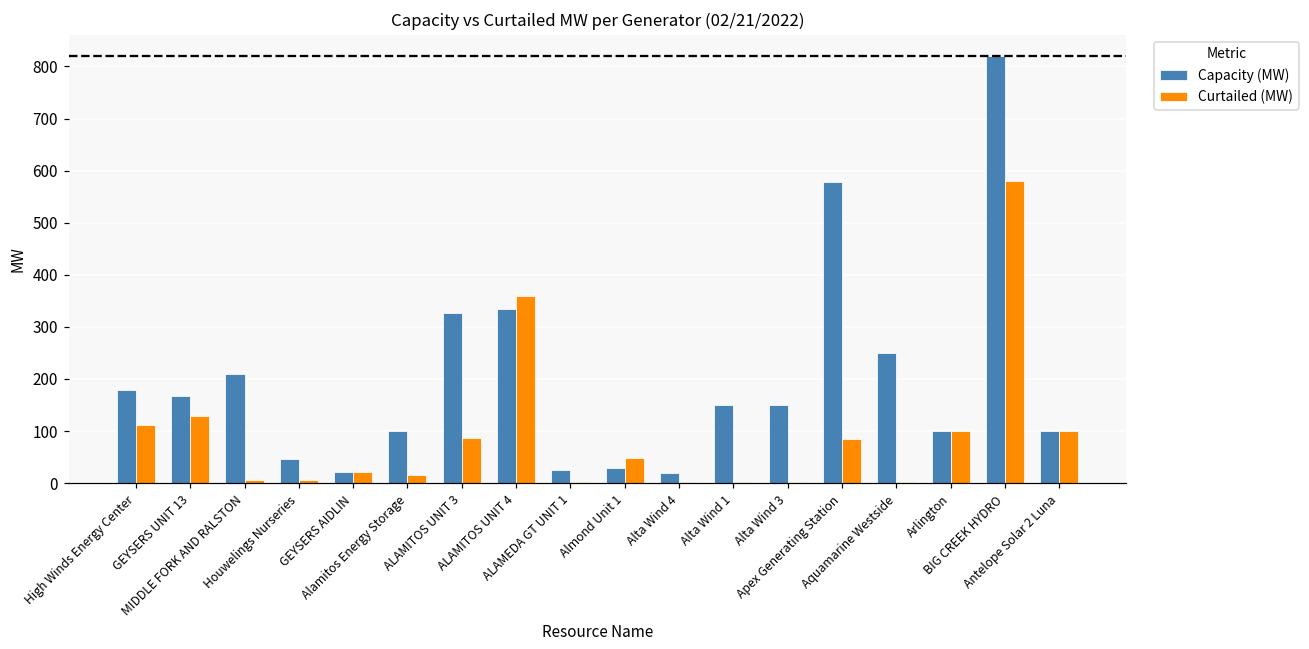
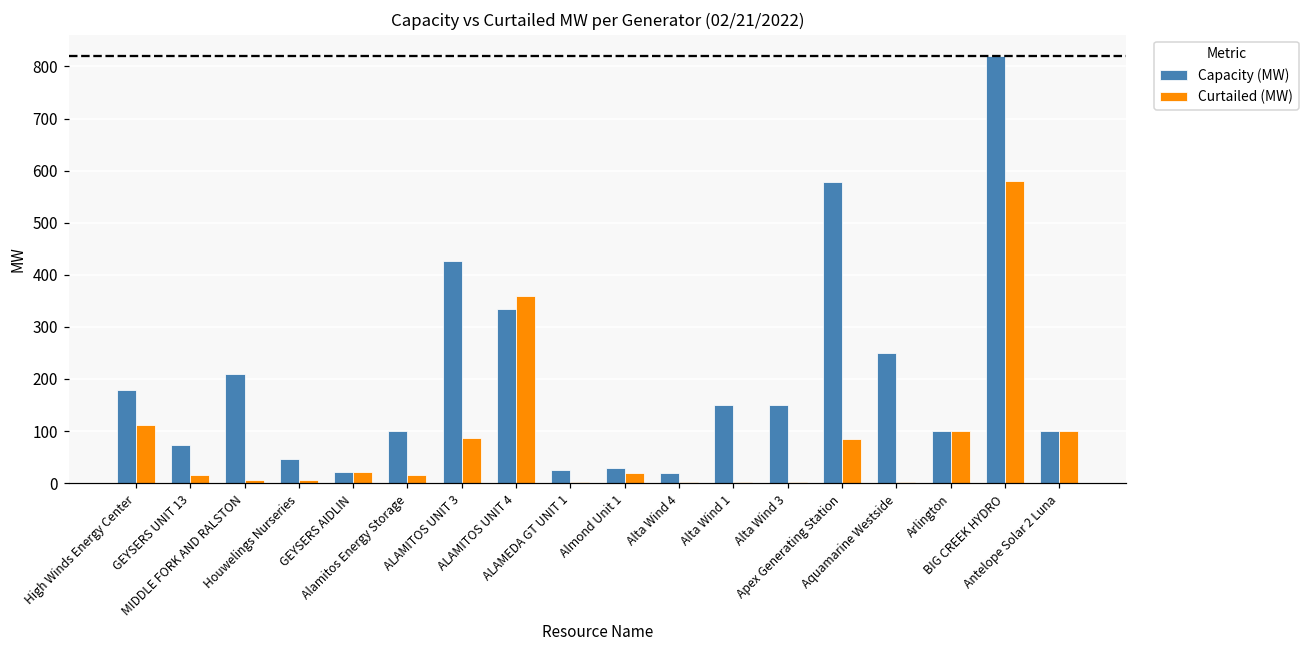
  {
    "Capacity (MW)": {
      "High Winds Energy Center": 180,
-     "GEYSERS UNIT 13": 170,
+     "GEYSERS UNIT 13": 70,
      "MIDDLE FORK AND RALSTON": 210,
      "Houwelings Nurseries": 50,
      "GEYSERS AIDLIN": 20,
      "Alamitos Energy Storage": 100,
-     "ALAMITOS UNIT 3": 330,
+     "ALAMITOS UNIT 3": 430,
      "ALAMITOS UNIT 4": 330,
      "ALAMEDA GT UNIT 1": 30,
      "Almond Unit 1": 30,
      "Alta Wind 4": 20,
      "Alta Wind 1": 150,
      "Alta Wind 3": 150,
      "Apex Generating Station": 580,
      "Aquamarine Westside": 250,
      "Arlington": 100,
      "BIG CREEK HYDRO": 820,
      "Antelope Solar 2 Luna": 100
    },
    "Curtailed (MW)": {
      "High Winds Energy Center": 110,
-     "GEYSERS UNIT 13": 130,
+     "GEYSERS UNIT 13": 20,
      "MIDDLE FORK AND RALSTON": 10,
      "GEYSERS AIDLIN": 20,
      "Alamitos Energy Storage": 20,
      "ALAMITOS UNIT 3": 90,
      "ALAMITOS UNIT 4": 360,
-     "Almond Unit 1": 50,
+     "Almond Unit 1": 20,
      "Apex Generating Station": 90,
      "Arlington": 100,
      "BIG CREEK HYDRO": 580,
      "Antelope Solar 2 Luna": 100
    }
  }
